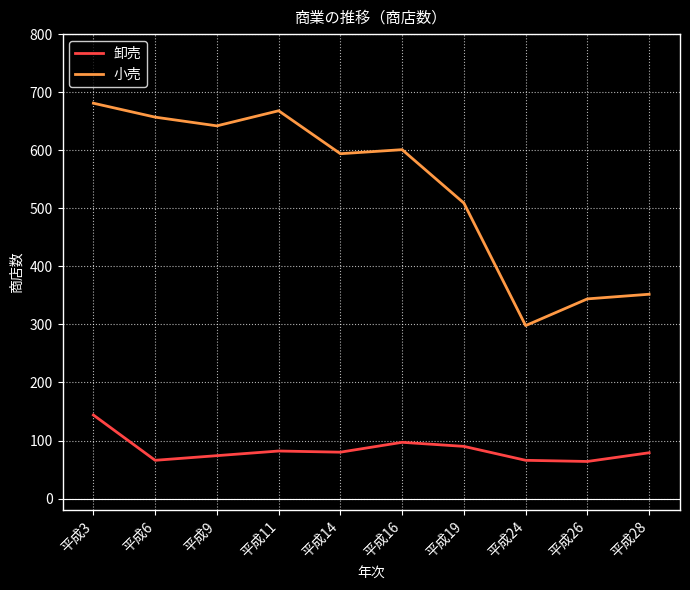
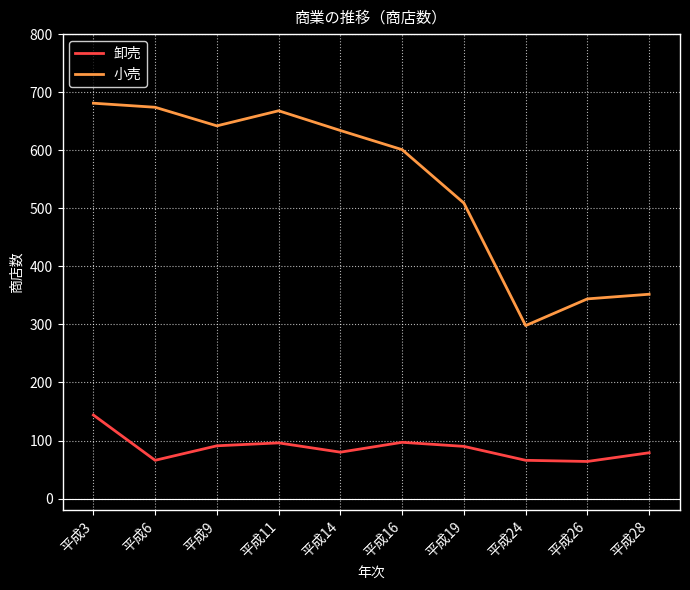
  {
    "卸売": {
      "平成3": 140,
      "平成6": 70,
-     "平成9": 70,
-     "平成11": 80,
+     "平成9": 90,
+     "平成11": 100,
      "平成14": 80,
      "平成16": 100,
      "平成19": 90,
      "平成24": 70,
      "平成26": 60,
      "平成28": 80
    },
    "小売": {
      "平成3": 680,
-     "平成6": 660,
+     "平成6": 670,
      "平成9": 640,
      "平成11": 670,
-     "平成14": 590,
+     "平成14": 630,
      "平成16": 600,
      "平成19": 510,
      "平成24": 300,
      "平成26": 340,
      "平成28": 350
    }
  }
